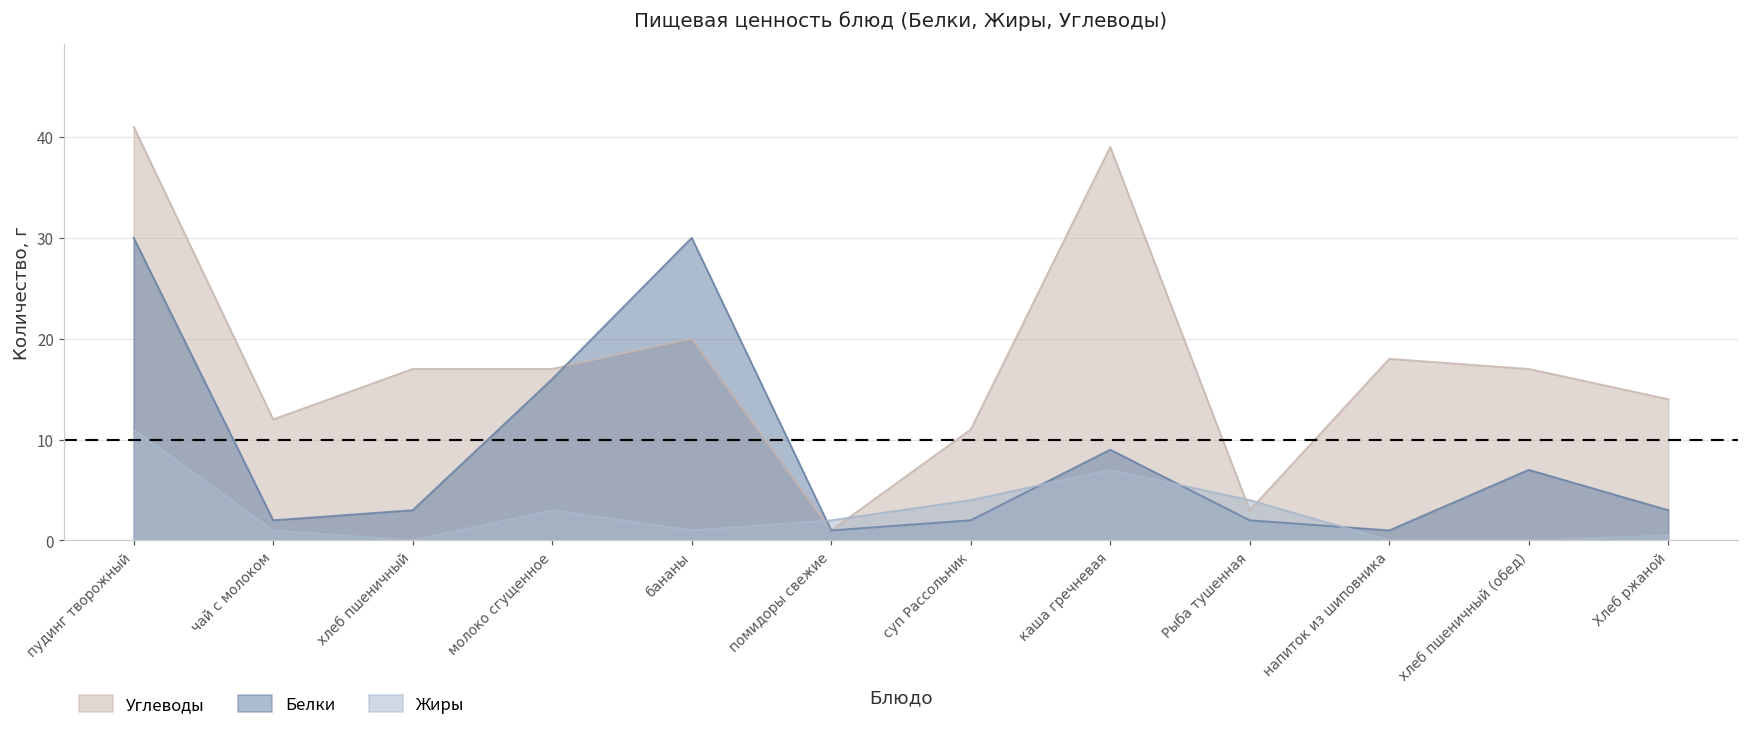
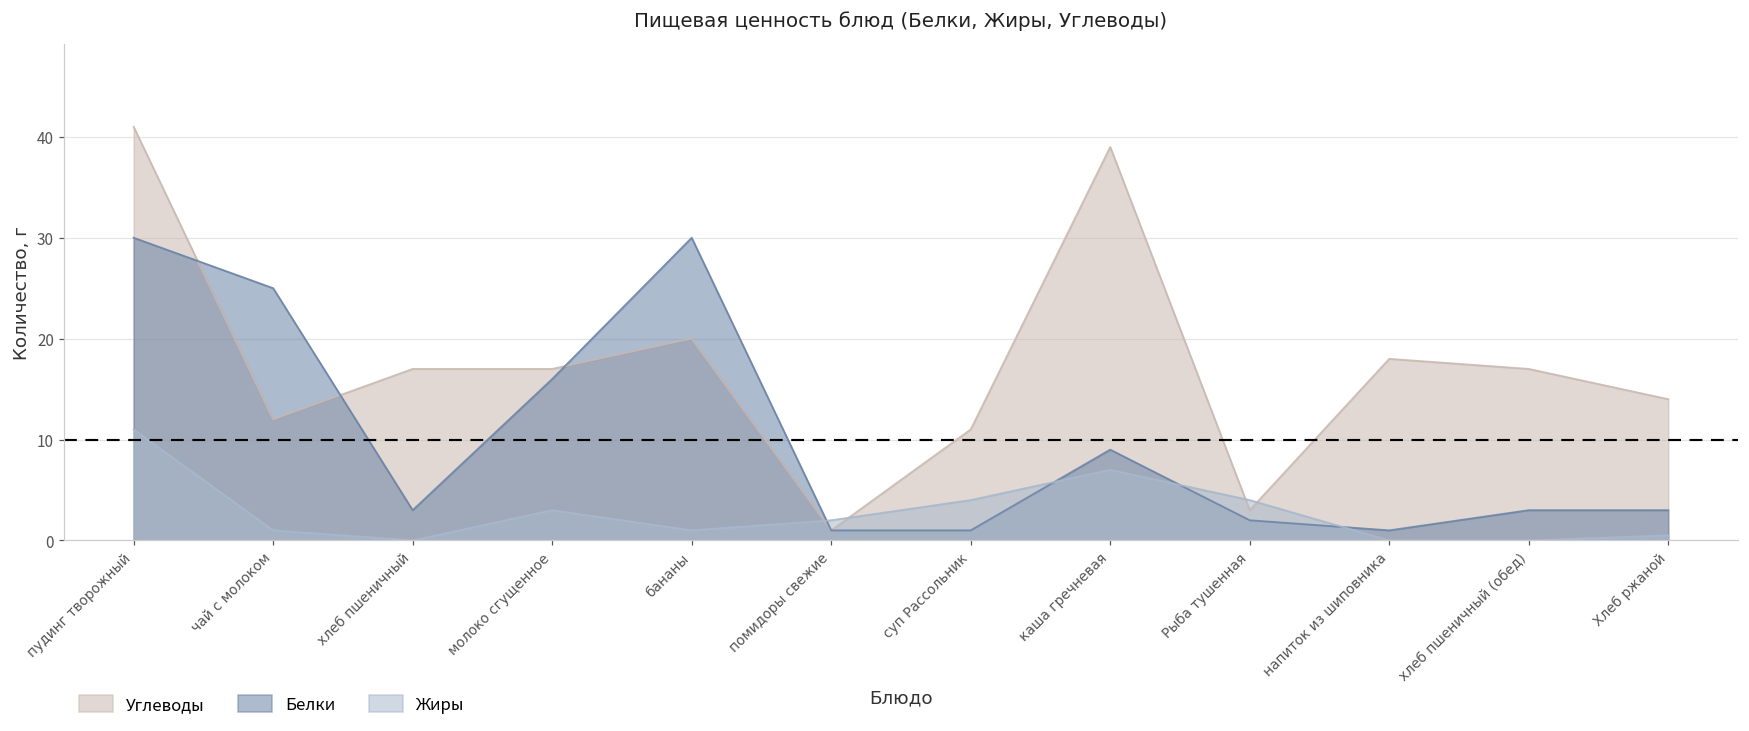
  {
    "Белки": {
      "пудинг творожный": 30,
-     "чай с молоком": 2,
+     "чай с молоком": 25,
      "хлеб пшеничный": 3,
      "молоко сгущенное": 16,
      "бананы": 30,
-     "суп Рассольник": 2,
+     "суп Рассольник": 1,
      "каша гречневая": 9,
      "Рыба тушенная": 2,
      "напиток из шиповника": 1,
-     "хлеб пшеничный (обед)": 7,
+     "хлеб пшеничный (обед)": 3,
      "Хлеб ржаной": 3
    }
  }
